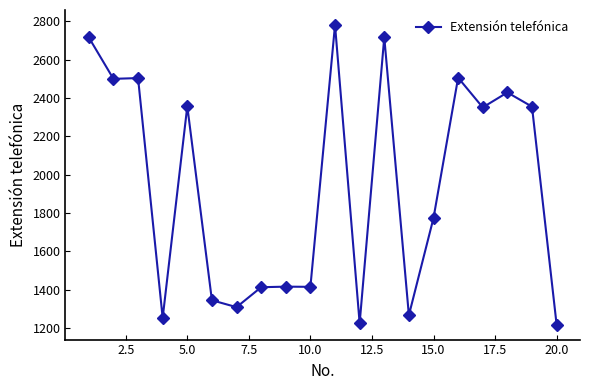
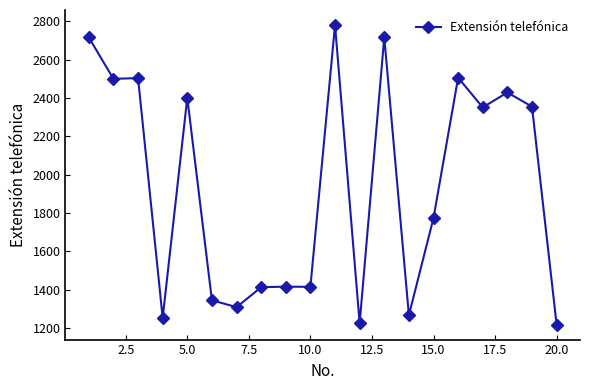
  {
-   "5.0": 2360,
+   "5.0": 2400,
    "10.0": 1420,
    "15.0": 1770,
    "20.0": 1220
  }
